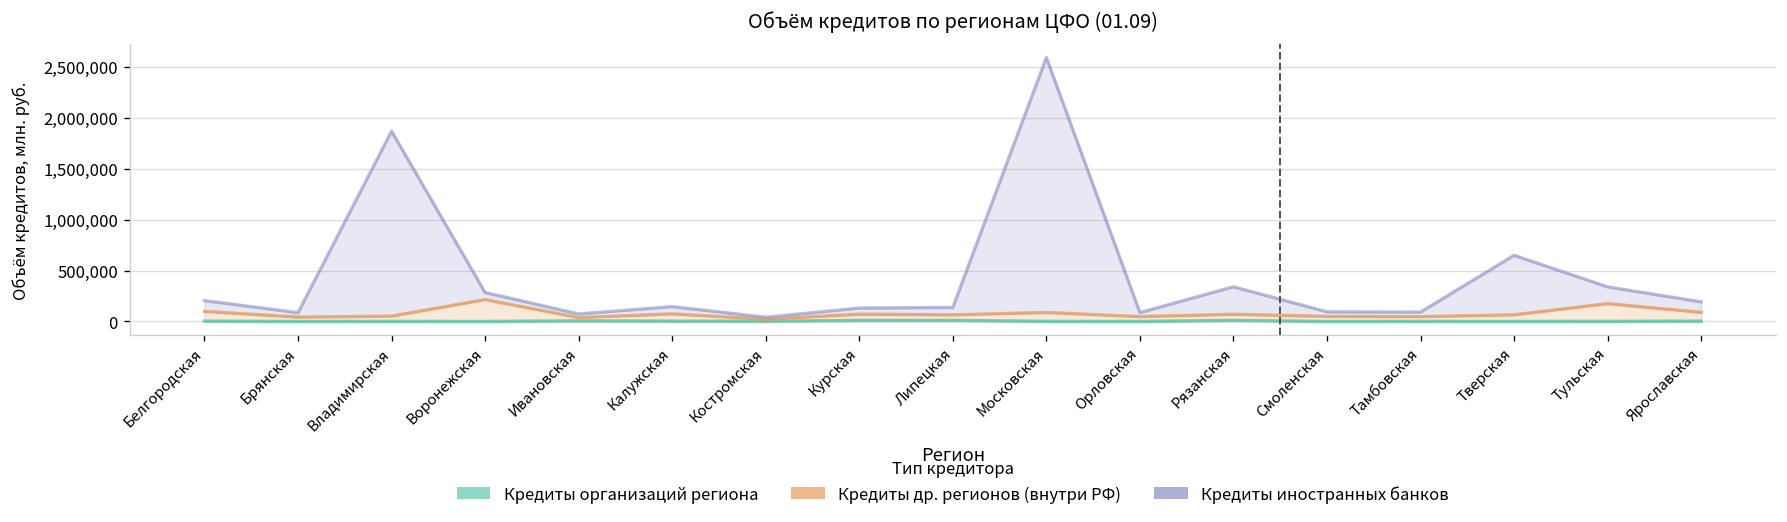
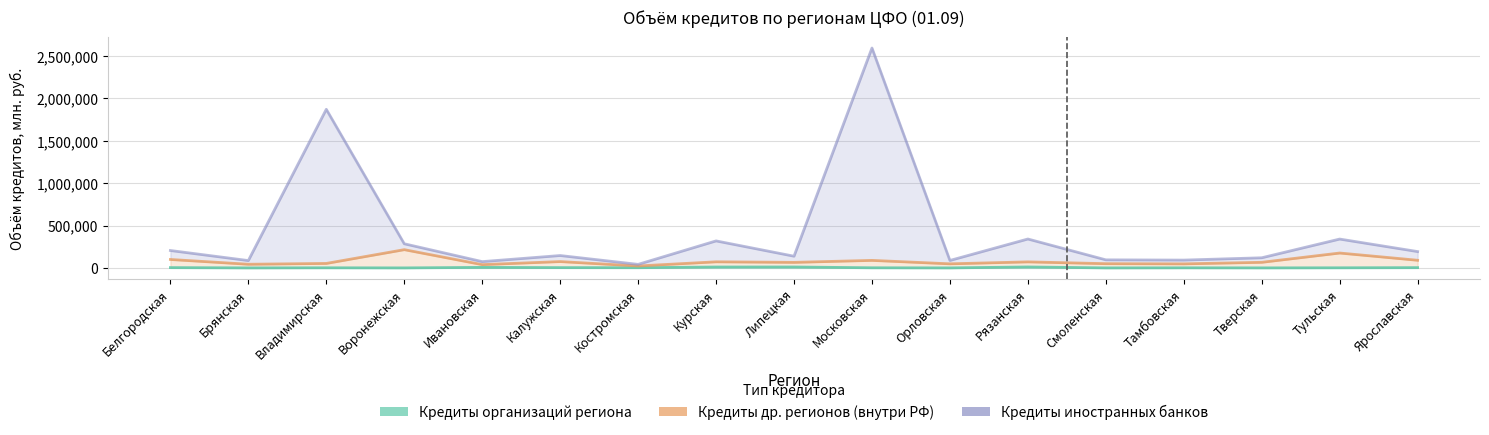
  {
    "Кредиты организаций региона": {
      "Белгородская": "0",
      "Брянская": "0",
      "Владимирская": "0",
      "Воронежская": "0",
      "Ивановская": "0",
      "Калужская": "0",
      "Курская": "0",
      "Липецкая": "0",
      "Московская": "0",
      "Орловская": "0",
      "Рязанская": "0",
      "Смоленская": "0",
      "Тамбовская": "0",
      "Тверская": "0",
      "Тульская": "0",
      "Ярославская": "0"
    },
    "Кредиты др. регионов (внутри РФ)": {
      "Белгородская": "100,000",
      "Брянская": "0",
      "Владимирская": "100,000",
      "Воронежская": "200,000",
      "Ивановская": "0",
      "Калужская": "100,000",
      "Курская": "100,000",
      "Липецкая": "100,000",
      "Московская": "100,000",
      "Орловская": "0",
      "Рязанская": "100,000",
      "Смоленская": "0",
      "Тамбовская": "0",
      "Тверская": "100,000",
      "Тульская": "200,000",
      "Ярославская": "100,000"
    },
    "Кредиты иностранных банков": {
      "Белгородская": "100,000",
      "Брянская": "0",
      "Владимирская": "1,800,000",
      "Воронежская": "100,000",
      "Ивановская": "0",
      "Калужская": "100,000",
-     "Курская": "100,000",
+     "Курская": "200,000",
      "Липецкая": "100,000",
      "Московская": "2,500,000",
      "Орловская": "0",
      "Рязанская": "300,000",
      "Смоленская": "0",
      "Тамбовская": "0",
-     "Тверская": "600,000",
+     "Тверская": "100,000",
      "Тульская": "200,000",
      "Ярославская": "100,000"
    }
  }
